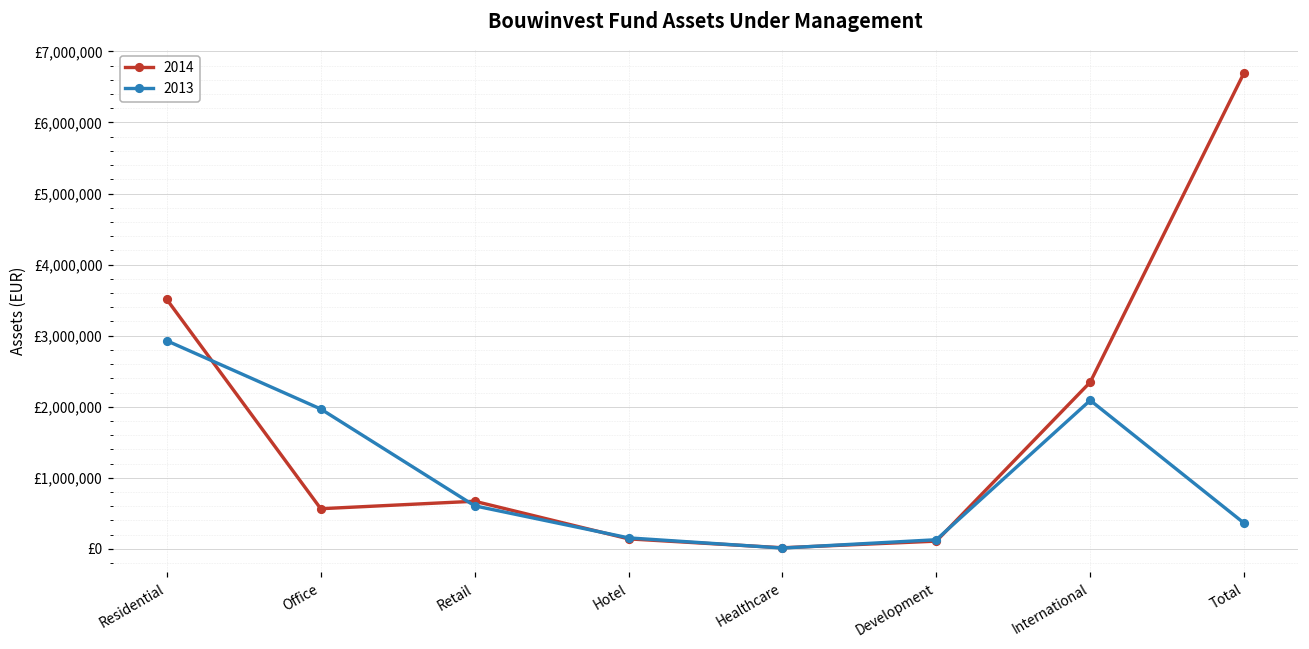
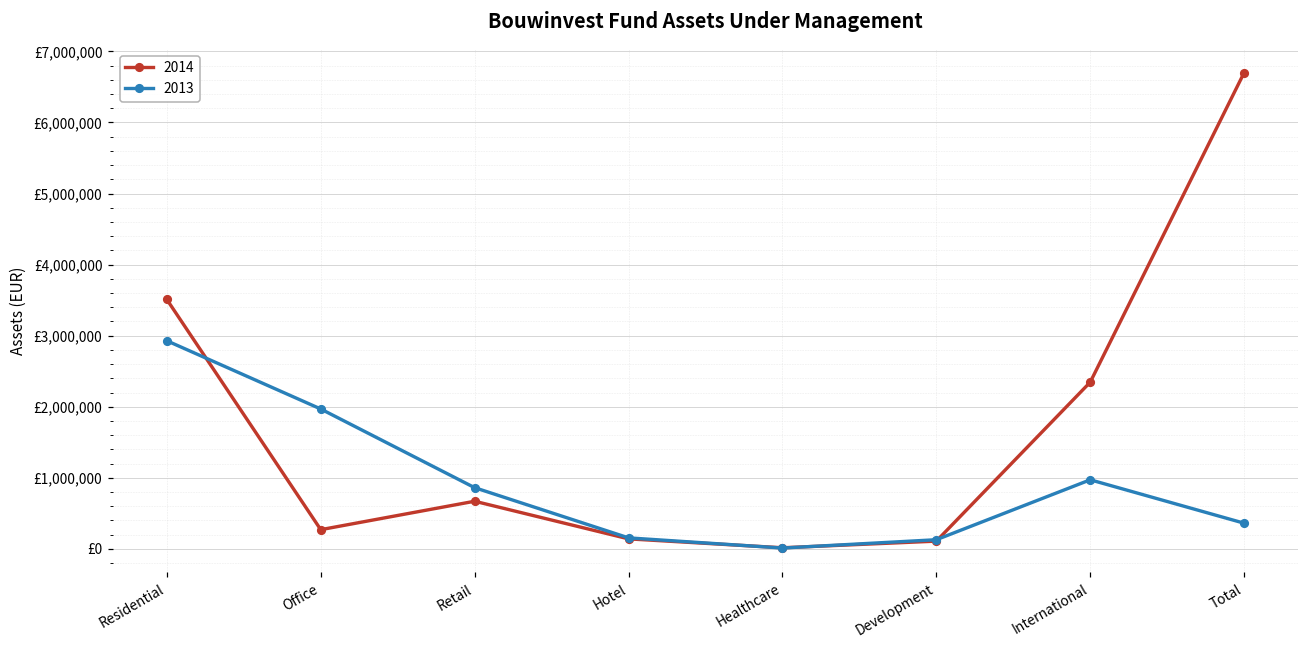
  {
    "2014": {
      "Residential": "£3,500,000",
-     "Office": "£600,000",
+     "Office": "£300,000",
      "Retail": "£700,000",
      "International": "£2,300,000",
      "Total": "£6,700,000"
    },
    "2013": {
      "Residential": "£2,900,000",
      "Office": "£2,000,000",
-     "Retail": "£600,000",
-     "International": "£2,100,000",
+     "Retail": "£900,000",
+     "International": "£1,000,000",
      "Total": "£400,000"
    }
  }
